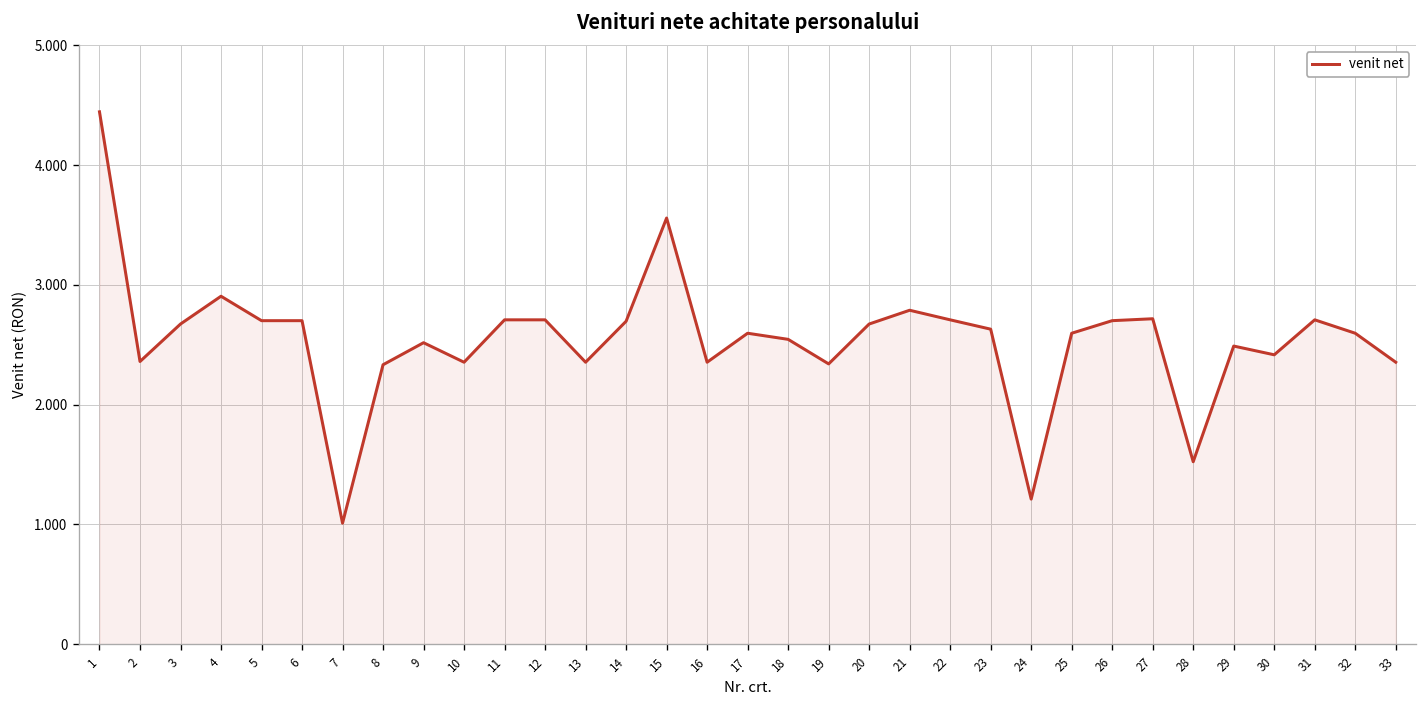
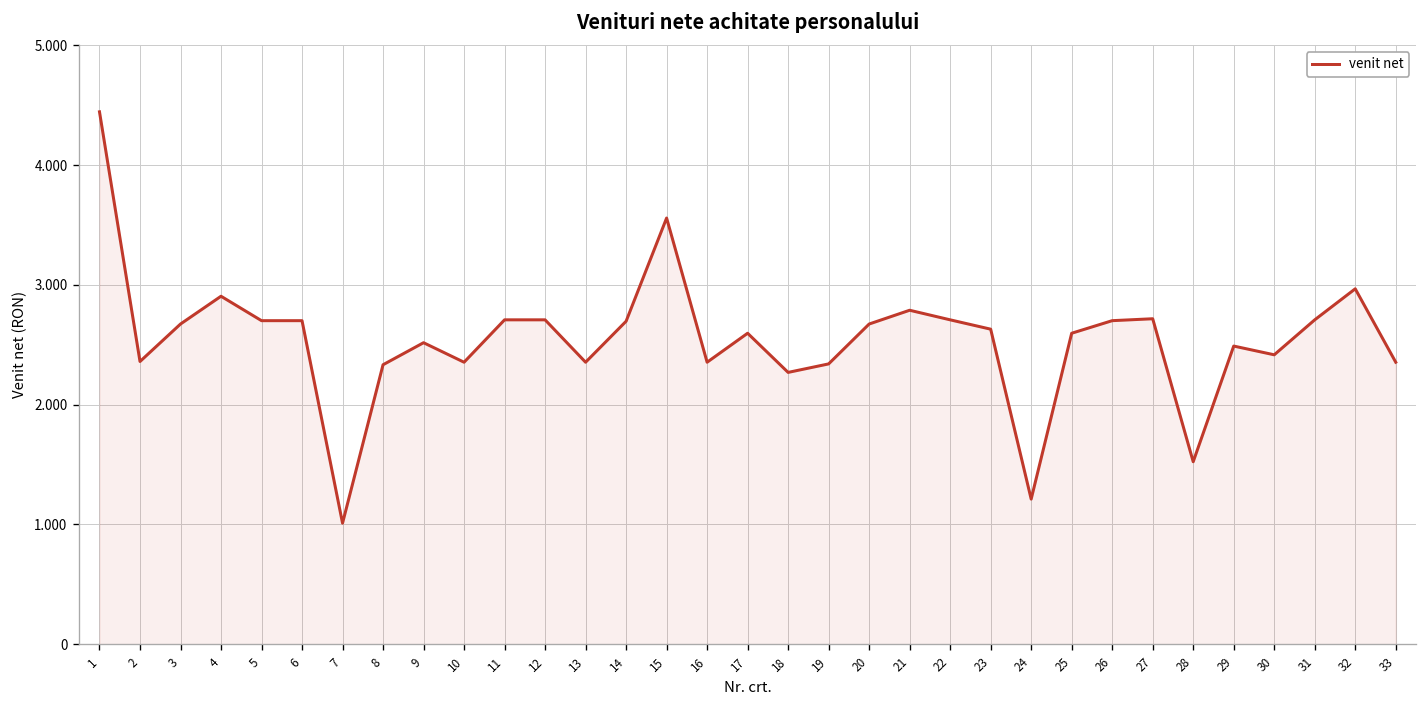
  {
    "1": 4.4,
    "2": 2.4,
    "3": 2.7,
    "4": 2.9,
    "5": 2.7,
    "6": 2.7,
    "7": 1.0,
    "8": 2.3,
    "9": 2.5,
    "10": 2.4,
    "11": 2.7,
    "12": 2.7,
    "13": 2.4,
    "14": 2.7,
    "15": 3.6,
    "16": 2.4,
    "17": 2.6,
-   "18": 2.5,
+   "18": 2.3,
    "19": 2.3,
    "20": 2.7,
    "21": 2.8,
    "22": 2.7,
    "23": 2.6,
    "24": 1.2,
    "25": 2.6,
    "26": 2.7,
    "27": 2.7,
    "28": 1.5,
    "29": 2.5,
    "30": 2.4,
    "31": 2.7,
-   "32": 2.6,
+   "32": 3.0,
    "33": 2.4
  }
